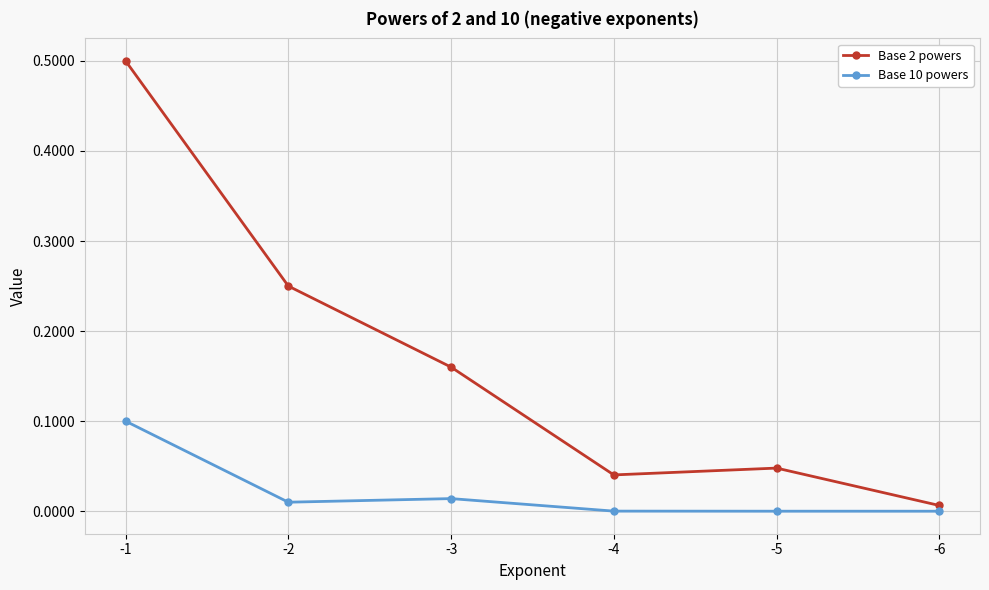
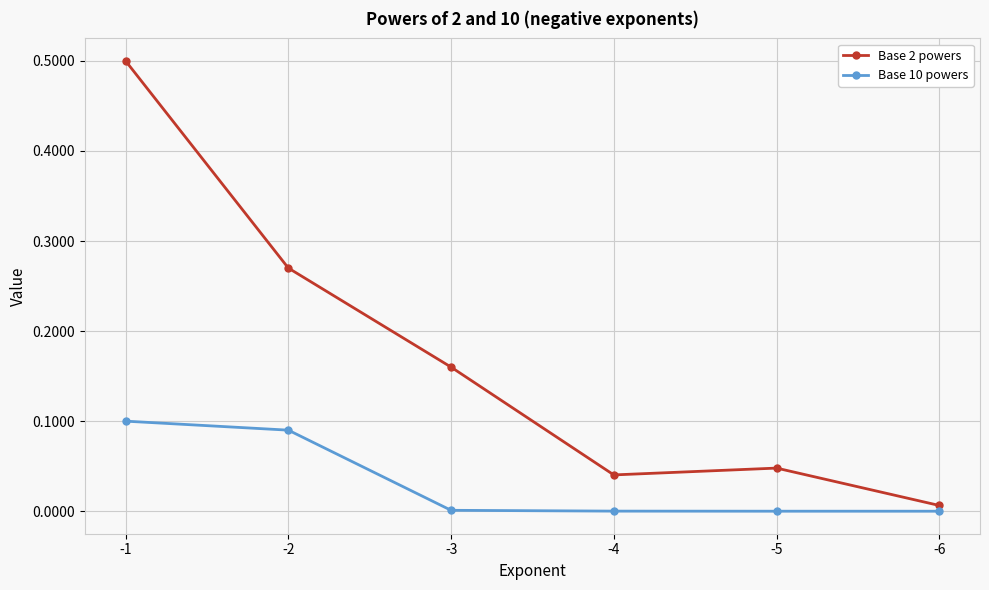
  {
    "Base 2 powers": {
      "-1": 0.50,
-     "-2": 0.25,
+     "-2": 0.27,
      "-3": 0.16,
      "-4": 0.04,
      "-5": 0.05,
      "-6": 0.01
    },
    "Base 10 powers": {
      "-1": 0.10,
-     "-2": 0.01,
-     "-3": 0.01,
+     "-2": 0.09,
+     "-3": 0.00,
      "-4": 0.00,
      "-5": 0.00,
      "-6": 0.00
    }
  }
